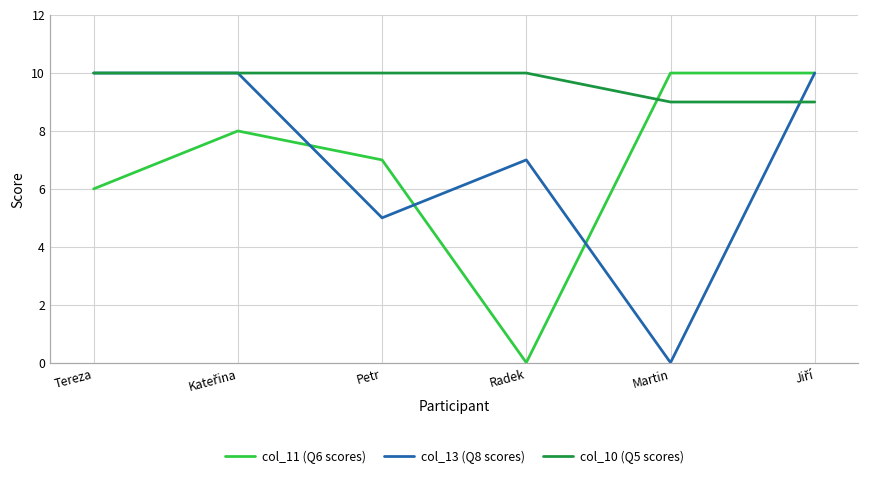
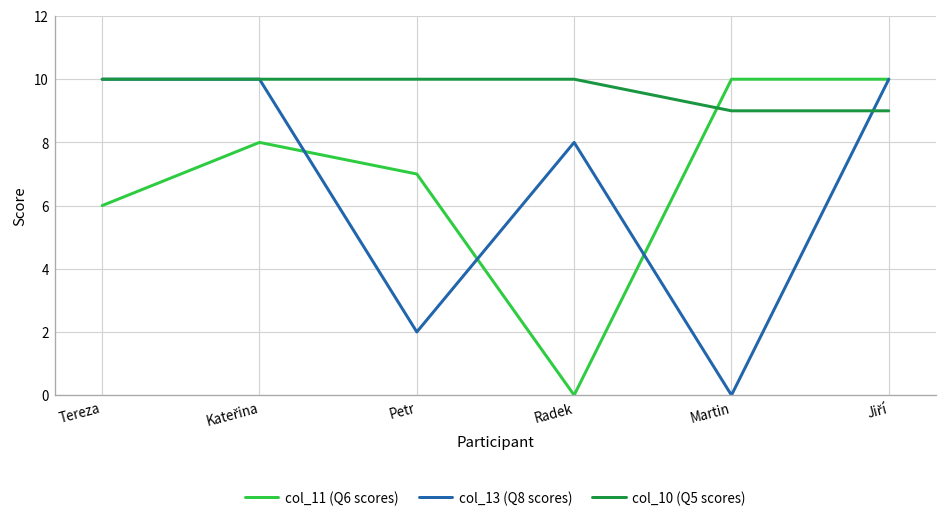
  {
    "col_13 (Q8 scores)": {
-     "Petr": 5,
-     "Radek": 7,
+     "Petr": 2,
+     "Radek": 8,
      "Martin": 0
    }
  }
